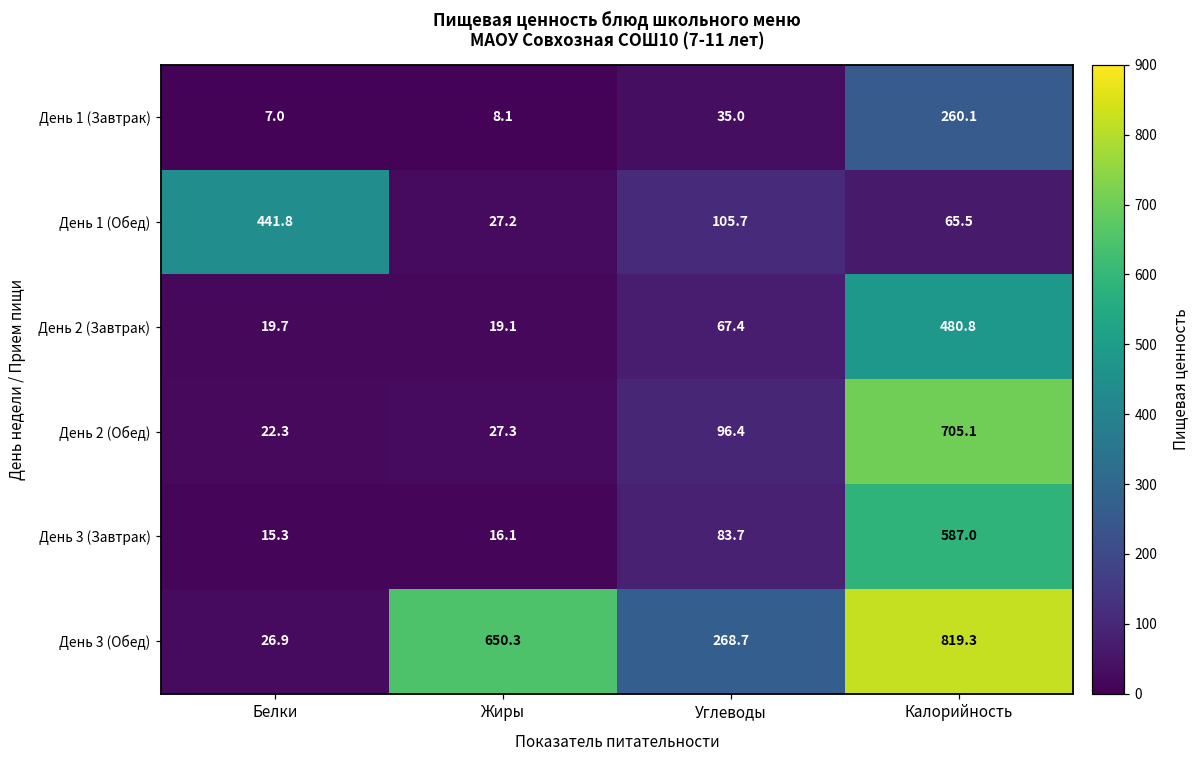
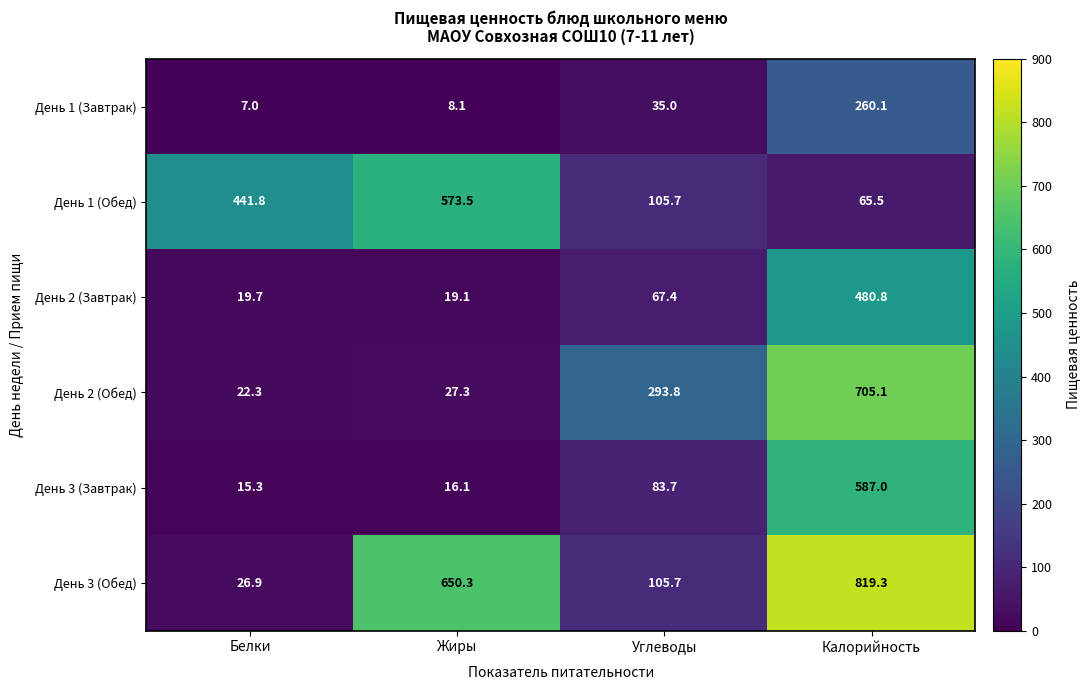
  {
    "День 1 (Завтрак)": {
      "Белки": 7.0,
      "Жиры": 8.1,
      "Углеводы": 35.0,
      "Калорийность": 260.1
    },
    "День 1 (Обед)": {
      "Белки": 441.8,
-     "Жиры": 27.2,
+     "Жиры": 573.5,
      "Углеводы": 105.7,
      "Калорийность": 65.5
    },
    "День 2 (Завтрак)": {
      "Белки": 19.7,
      "Жиры": 19.1,
      "Углеводы": 67.4,
      "Калорийность": 480.8
    },
    "День 2 (Обед)": {
      "Белки": 22.3,
      "Жиры": 27.3,
-     "Углеводы": 96.4,
+     "Углеводы": 293.8,
      "Калорийность": 705.1
    },
    "День 3 (Завтрак)": {
      "Белки": 15.3,
      "Жиры": 16.1,
      "Углеводы": 83.7,
      "Калорийность": 587.0
    },
    "День 3 (Обед)": {
      "Белки": 26.9,
      "Жиры": 650.3,
-     "Углеводы": 268.7,
+     "Углеводы": 105.7,
      "Калорийность": 819.3
    }
  }
